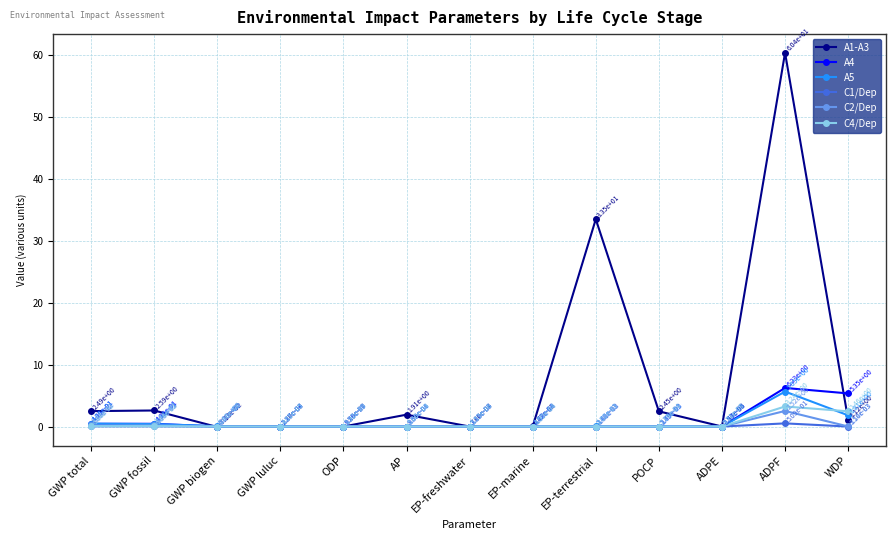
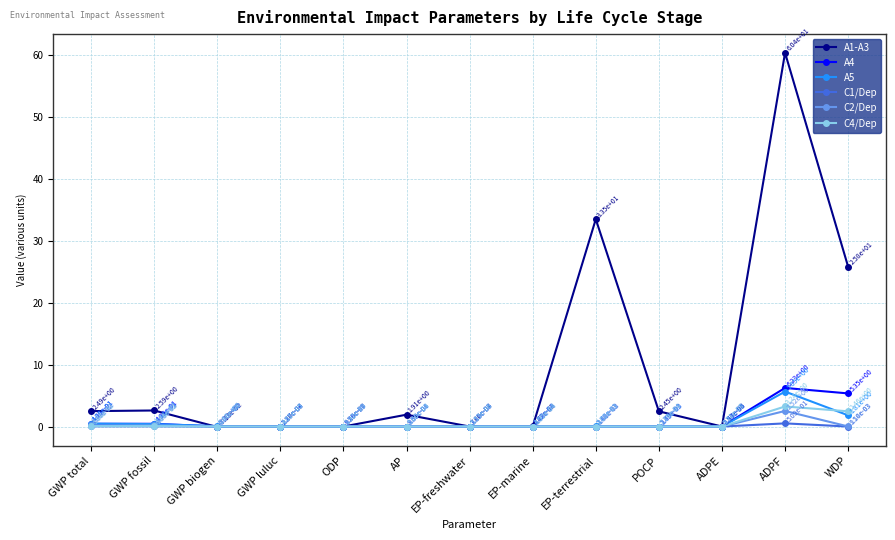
  {
    "A1-A3": {
      "EP-terrestrial": "3.35e+01",
      "ADPF": "6.04e+01",
-     "WDP": "1.12e+00"
+     "WDP": "2.58e+01"
    }
  }
